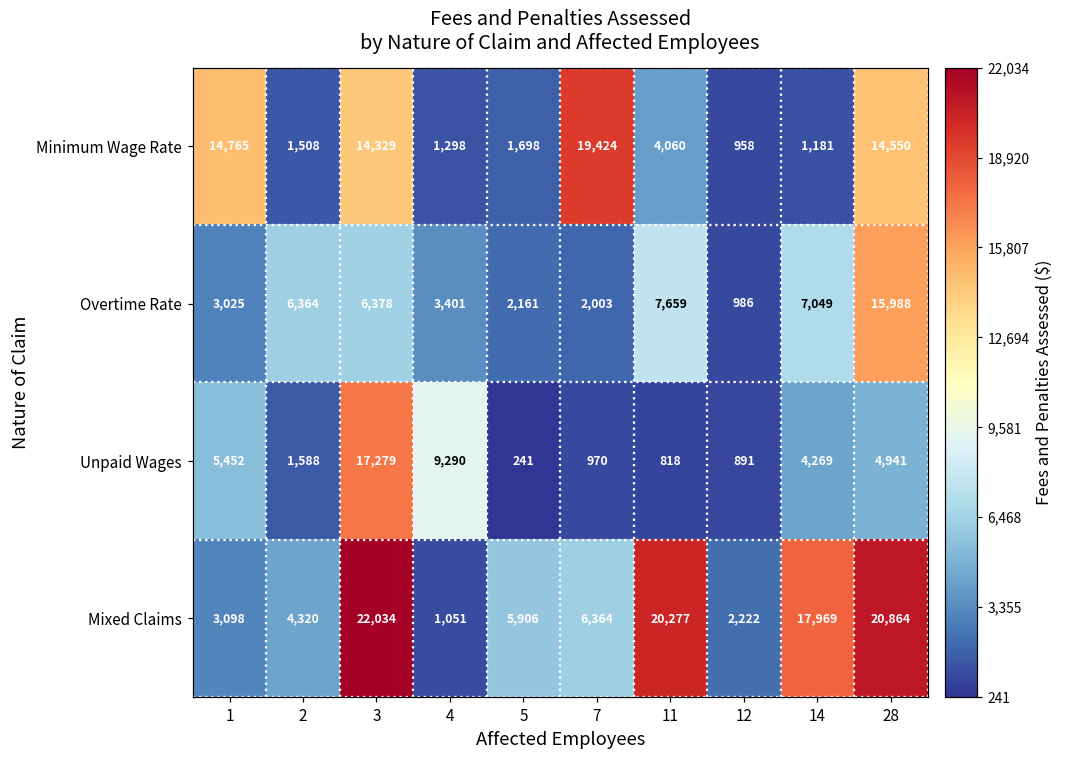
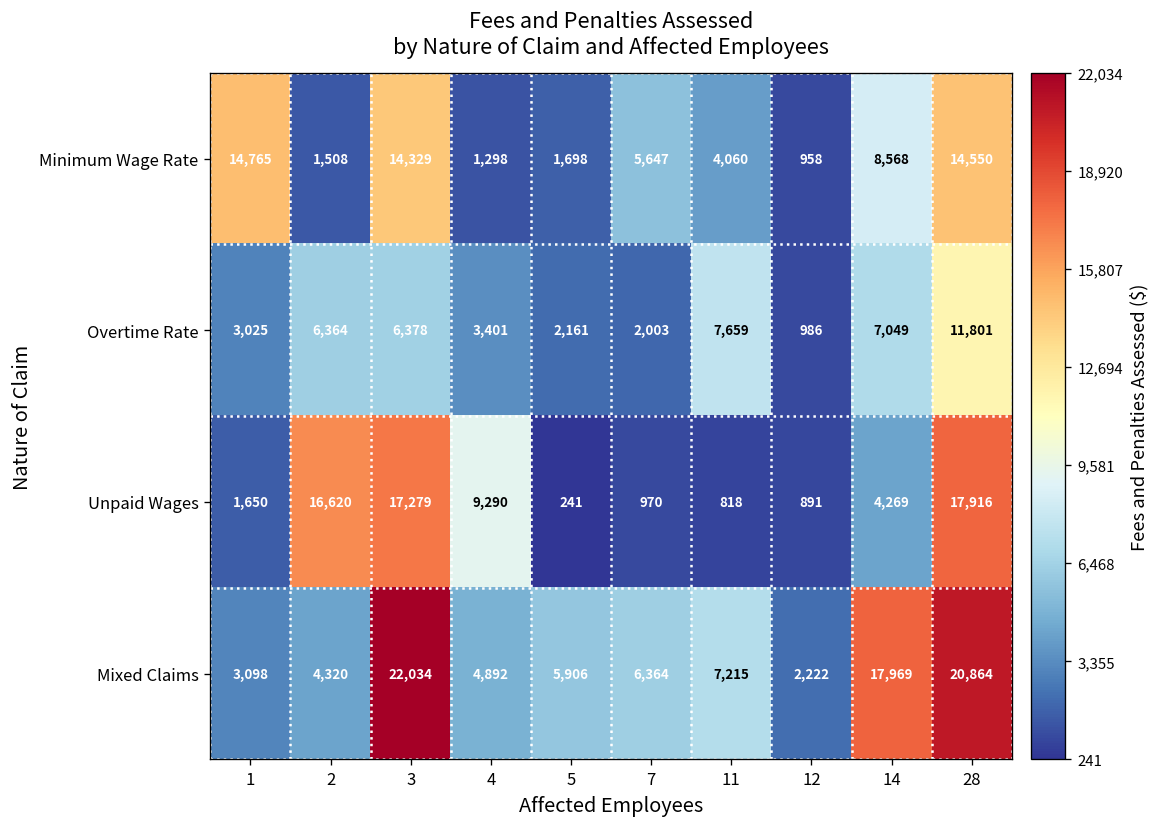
  {
    "Minimum Wage Rate": {
      "1": "14,765",
      "2": "1,508",
      "3": "14,329",
      "4": "1,298",
      "5": "1,698",
-     "7": "19,424",
+     "7": "5,647",
      "11": "4,060",
      "12": "958",
-     "14": "1,181",
+     "14": "8,568",
      "28": "14,550"
    },
    "Overtime Rate": {
      "1": "3,025",
      "2": "6,364",
      "3": "6,378",
      "4": "3,401",
      "5": "2,161",
      "7": "2,003",
      "11": "7,659",
      "12": "986",
      "14": "7,049",
-     "28": "15,988"
+     "28": "11,801"
    },
    "Unpaid Wages": {
-     "1": "5,452",
-     "2": "1,588",
+     "1": "1,650",
+     "2": "16,620",
      "3": "17,279",
      "4": "9,290",
      "5": "241",
      "7": "970",
      "11": "818",
      "12": "891",
      "14": "4,269",
-     "28": "4,941"
+     "28": "17,916"
    },
    "Mixed Claims": {
      "1": "3,098",
      "2": "4,320",
      "3": "22,034",
-     "4": "1,051",
+     "4": "4,892",
      "5": "5,906",
      "7": "6,364",
-     "11": "20,277",
+     "11": "7,215",
      "12": "2,222",
      "14": "17,969",
      "28": "20,864"
    }
  }
